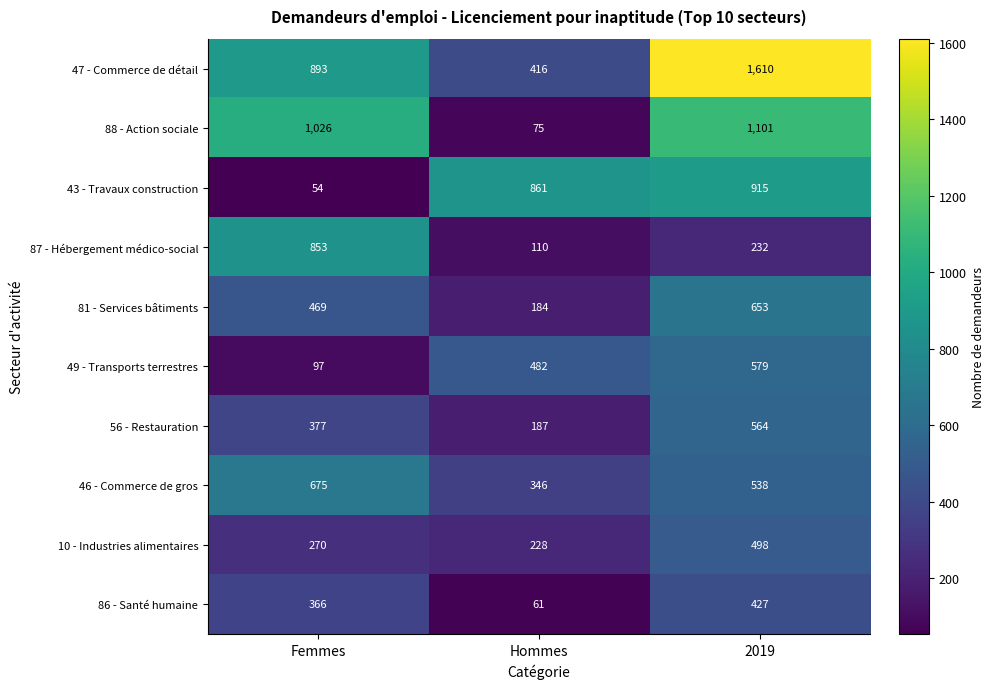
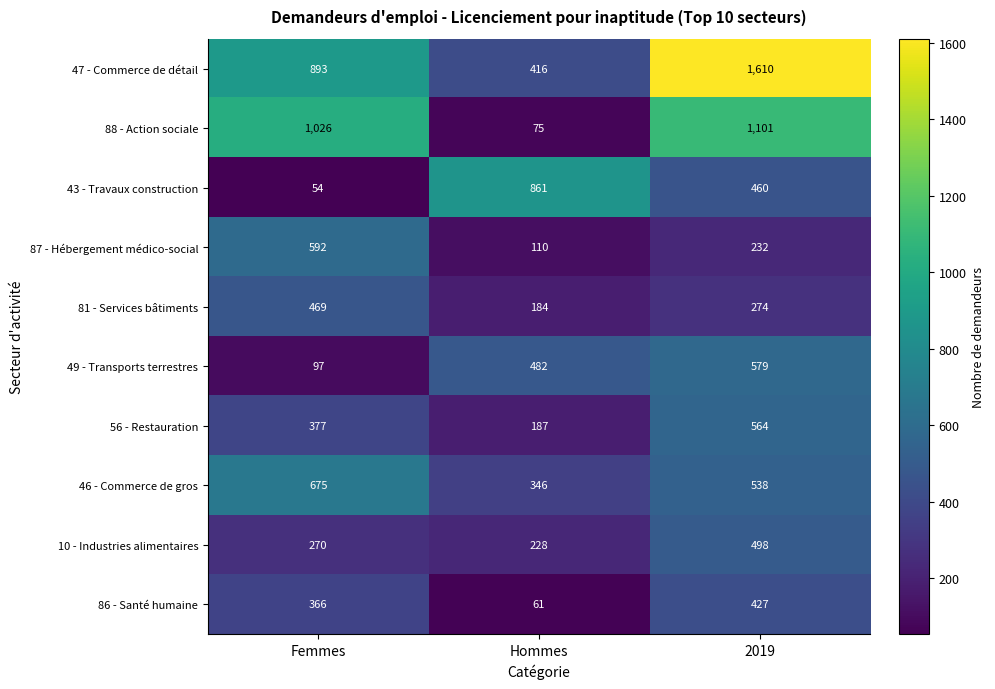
  {
    "47 - Commerce de détail": {
      "Femmes": "893",
      "Hommes": "416",
      "2019": "1,610"
    },
    "88 - Action sociale": {
      "Femmes": "1,026",
      "Hommes": "75",
      "2019": "1,101"
    },
    "43 - Travaux construction": {
      "Femmes": "54",
      "Hommes": "861",
-     "2019": "915"
+     "2019": "460"
    },
    "87 - Hébergement médico-social": {
-     "Femmes": "853",
+     "Femmes": "592",
      "Hommes": "110",
      "2019": "232"
    },
    "81 - Services bâtiments": {
      "Femmes": "469",
      "Hommes": "184",
-     "2019": "653"
+     "2019": "274"
    },
    "49 - Transports terrestres": {
      "Femmes": "97",
      "Hommes": "482",
      "2019": "579"
    },
    "56 - Restauration": {
      "Femmes": "377",
      "Hommes": "187",
      "2019": "564"
    },
    "46 - Commerce de gros": {
      "Femmes": "675",
      "Hommes": "346",
      "2019": "538"
    },
    "10 - Industries alimentaires": {
      "Femmes": "270",
      "Hommes": "228",
      "2019": "498"
    },
    "86 - Santé humaine": {
      "Femmes": "366",
      "Hommes": "61",
      "2019": "427"
    }
  }
